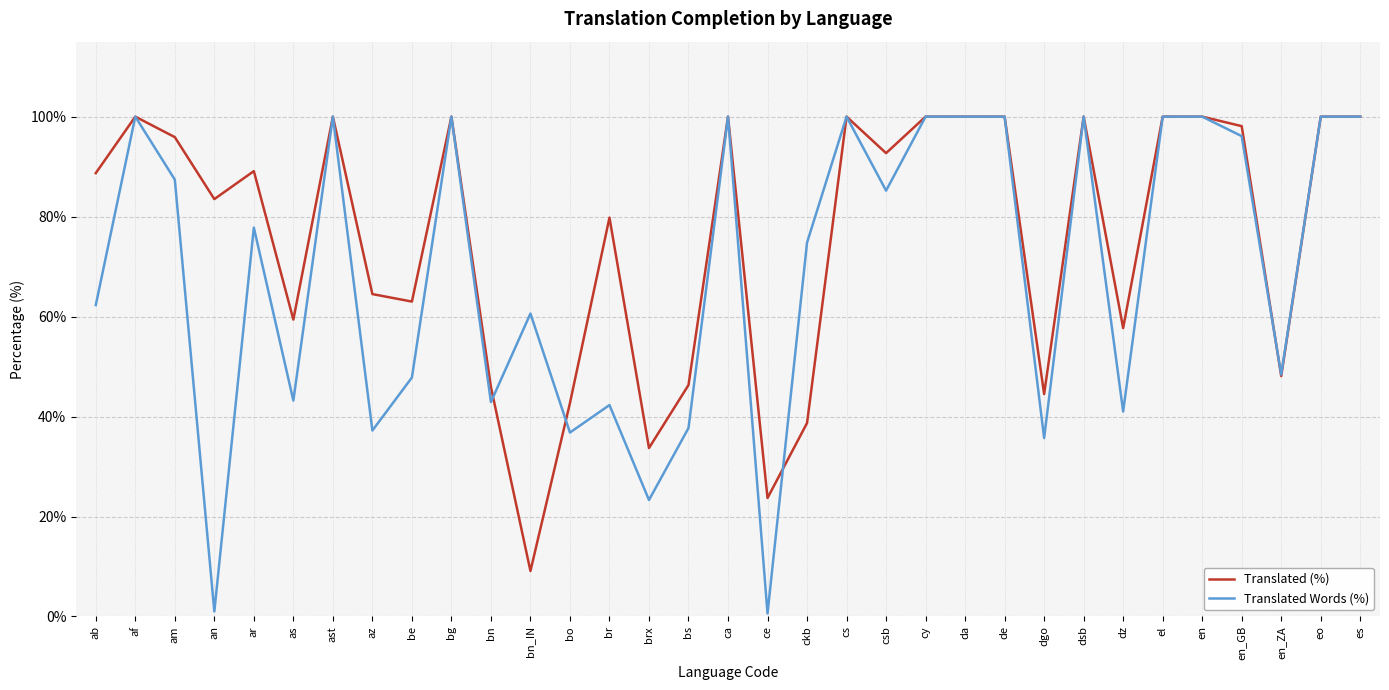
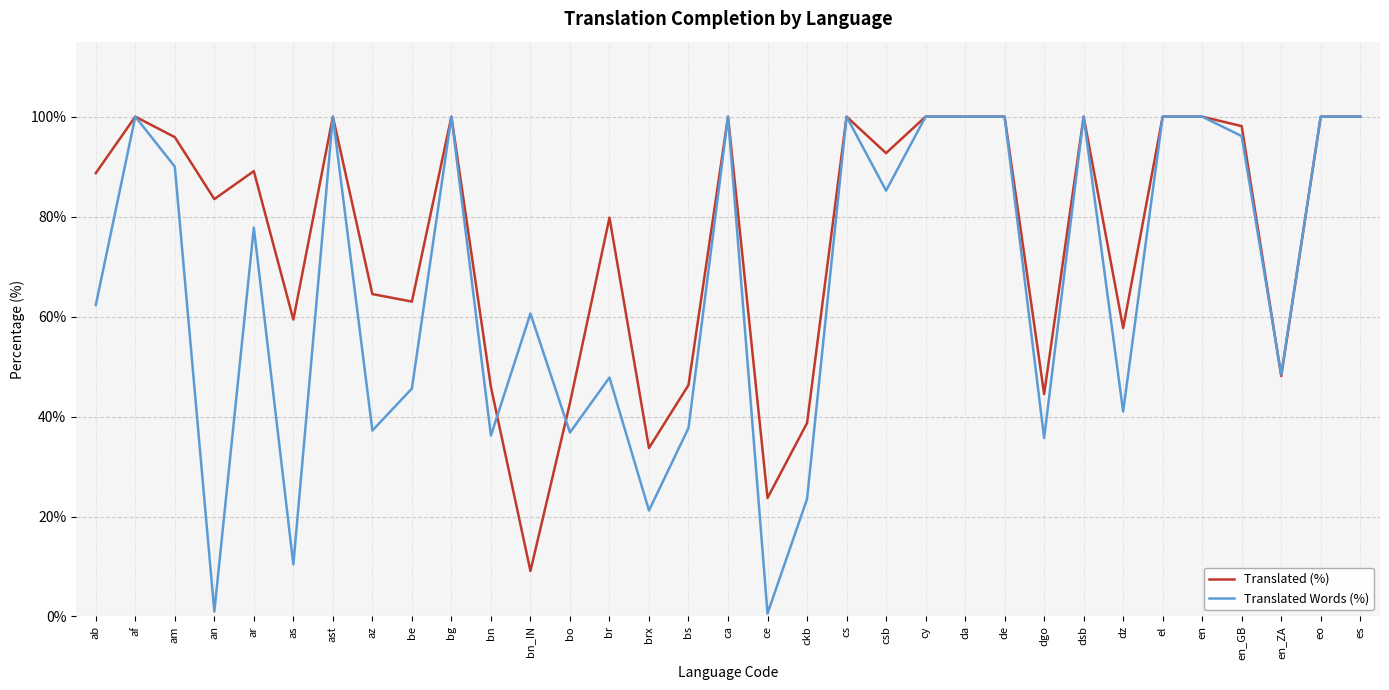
  {
    "Translated (%)": {
      "ab": "89%",
      "am": "96%",
      "an": "84%",
      "ar": "89%",
      "as": "59%",
      "az": "65%",
      "be": "63%",
      "bn": "46%",
      "bn_IN": "9%",
      "bo": "43%",
      "br": "80%",
      "brx": "34%",
      "bs": "46%",
      "ce": "24%",
      "ckb": "39%",
      "csb": "93%",
      "dgo": "45%",
      "dz": "58%",
      "en_GB": "98%"
    },
    "Translated Words (%)": {
      "ab": "62%",
-     "am": "87%",
+     "am": "90%",
      "an": "1%",
      "ar": "78%",
-     "as": "43%",
+     "as": "10%",
      "az": "37%",
-     "be": "48%",
-     "bn": "43%",
+     "be": "46%",
+     "bn": "36%",
      "bn_IN": "61%",
      "bo": "37%",
-     "br": "42%",
-     "brx": "23%",
+     "br": "48%",
+     "brx": "21%",
      "bs": "38%",
      "ce": "1%",
-     "ckb": "75%",
+     "ckb": "24%",
      "csb": "85%",
      "dgo": "36%",
      "dz": "41%",
      "en_GB": "96%"
    }
  }
